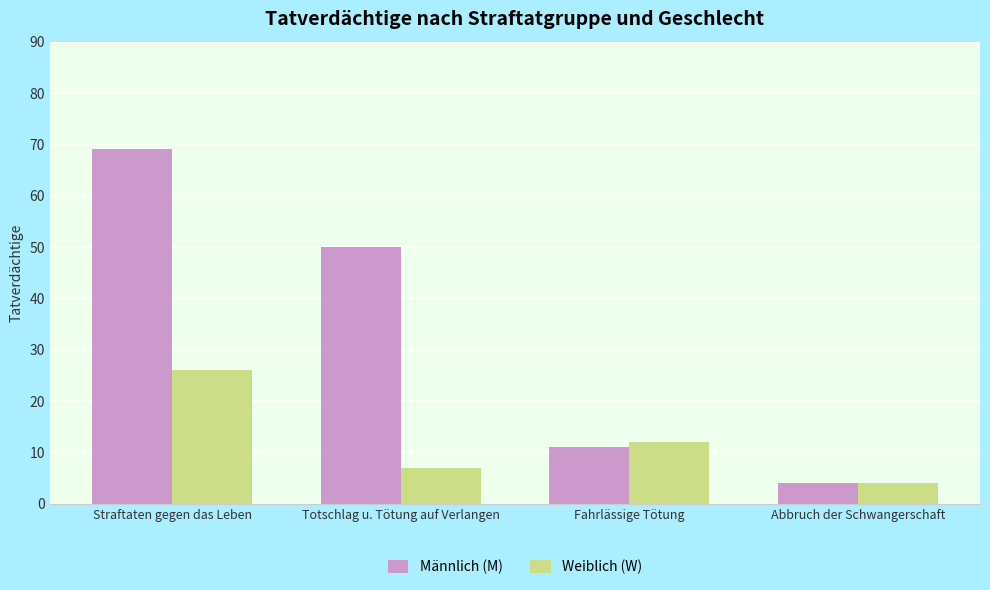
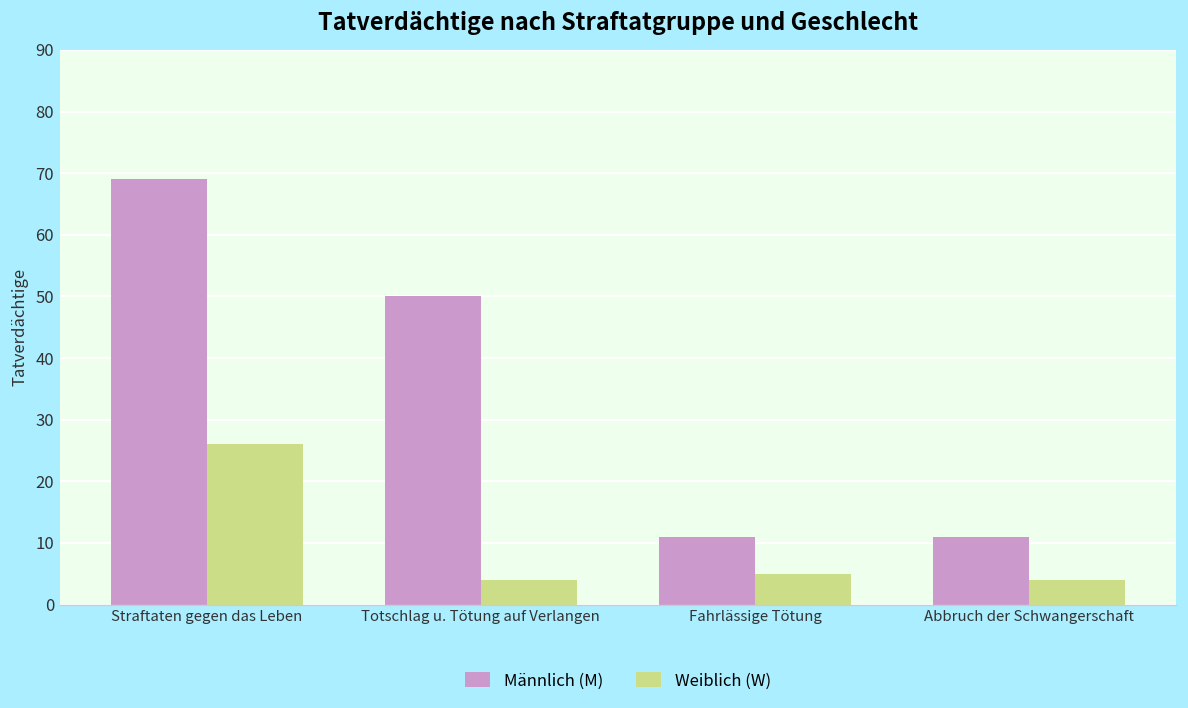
  {
    "Männlich (M)": {
      "Straftaten gegen das Leben": 69,
      "Totschlag u. Tötung auf Verlangen": 50,
      "Fahrlässige Tötung": 11,
-     "Abbruch der Schwangerschaft": 4
+     "Abbruch der Schwangerschaft": 11
    },
    "Weiblich (W)": {
      "Straftaten gegen das Leben": 26,
-     "Totschlag u. Tötung auf Verlangen": 7,
-     "Fahrlässige Tötung": 12,
+     "Totschlag u. Tötung auf Verlangen": 4,
+     "Fahrlässige Tötung": 5,
      "Abbruch der Schwangerschaft": 4
    }
  }
